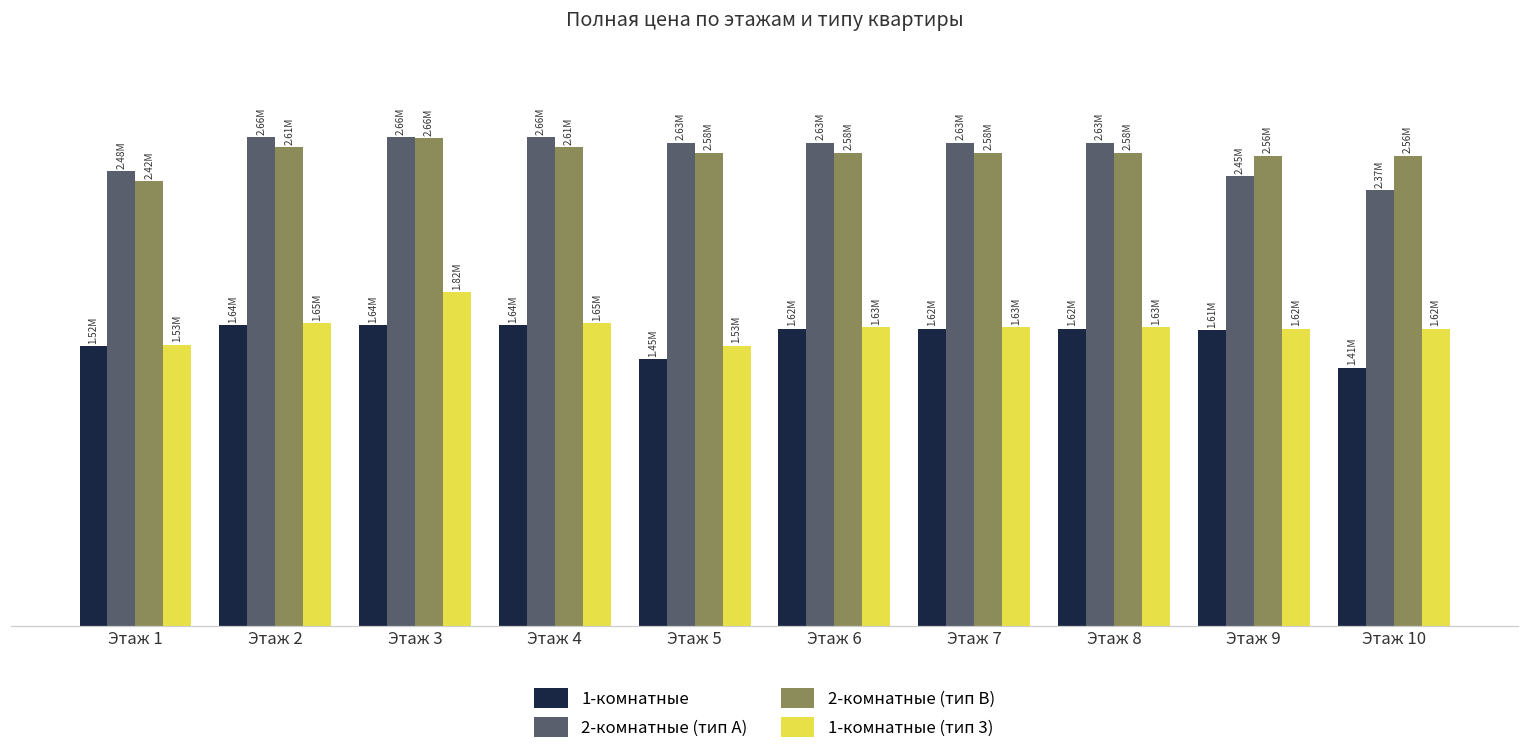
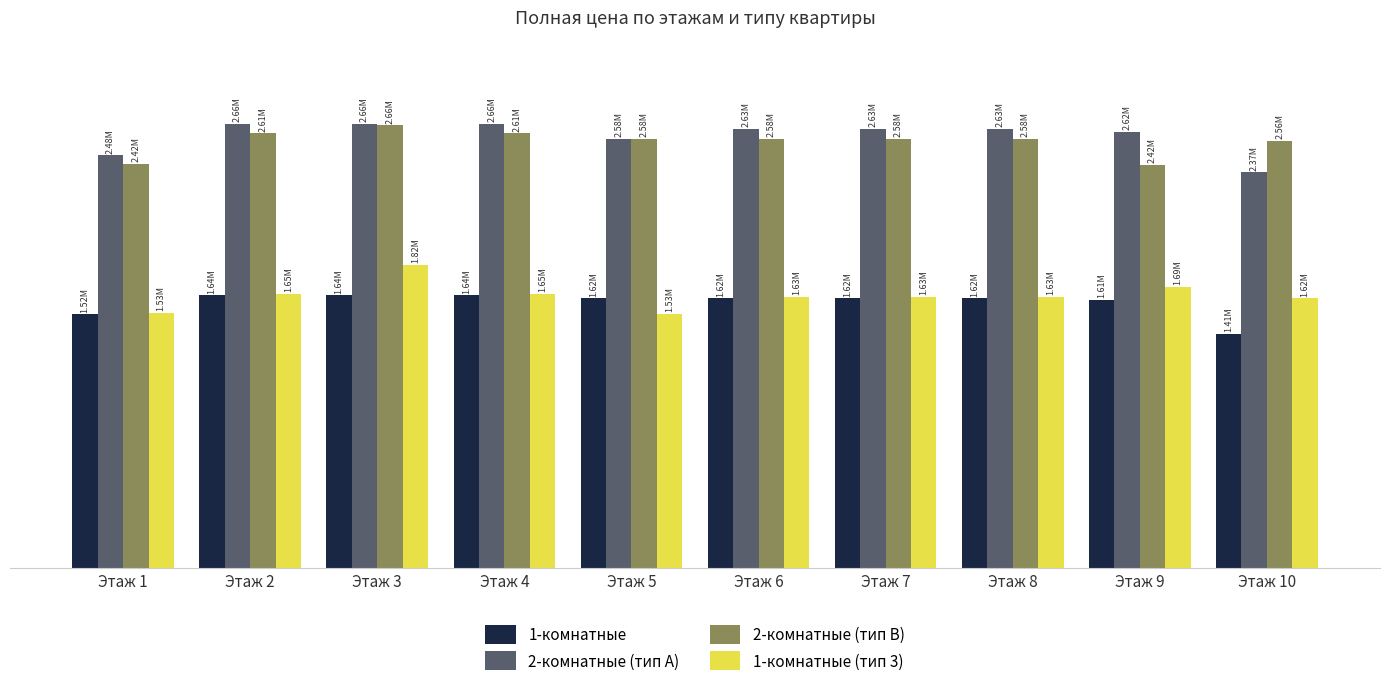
  {
    "1-комнатные": {
      "Этаж 1": "1.52M",
      "Этаж 2": "1.64M",
      "Этаж 3": "1.64M",
      "Этаж 4": "1.64M",
-     "Этаж 5": "1.45M",
+     "Этаж 5": "1.62M",
      "Этаж 6": "1.62M",
      "Этаж 7": "1.62M",
      "Этаж 8": "1.62M",
      "Этаж 9": "1.61M",
      "Этаж 10": "1.41M"
    },
    "2-комнатные (тип A)": {
      "Этаж 1": "2.48M",
      "Этаж 2": "2.66M",
      "Этаж 3": "2.66M",
      "Этаж 4": "2.66M",
-     "Этаж 5": "2.63M",
+     "Этаж 5": "2.58M",
      "Этаж 6": "2.63M",
      "Этаж 7": "2.63M",
      "Этаж 8": "2.63M",
-     "Этаж 9": "2.45M",
+     "Этаж 9": "2.62M",
      "Этаж 10": "2.37M"
    },
    "2-комнатные (тип B)": {
      "Этаж 1": "2.42M",
      "Этаж 2": "2.61M",
      "Этаж 3": "2.66M",
      "Этаж 4": "2.61M",
      "Этаж 5": "2.58M",
      "Этаж 6": "2.58M",
      "Этаж 7": "2.58M",
      "Этаж 8": "2.58M",
-     "Этаж 9": "2.56M",
+     "Этаж 9": "2.42M",
      "Этаж 10": "2.56M"
    },
    "1-комнатные (тип 3)": {
      "Этаж 1": "1.53M",
      "Этаж 2": "1.65M",
      "Этаж 3": "1.82M",
      "Этаж 4": "1.65M",
      "Этаж 5": "1.53M",
      "Этаж 6": "1.63M",
      "Этаж 7": "1.63M",
      "Этаж 8": "1.63M",
-     "Этаж 9": "1.62M",
+     "Этаж 9": "1.69M",
      "Этаж 10": "1.62M"
    }
  }
